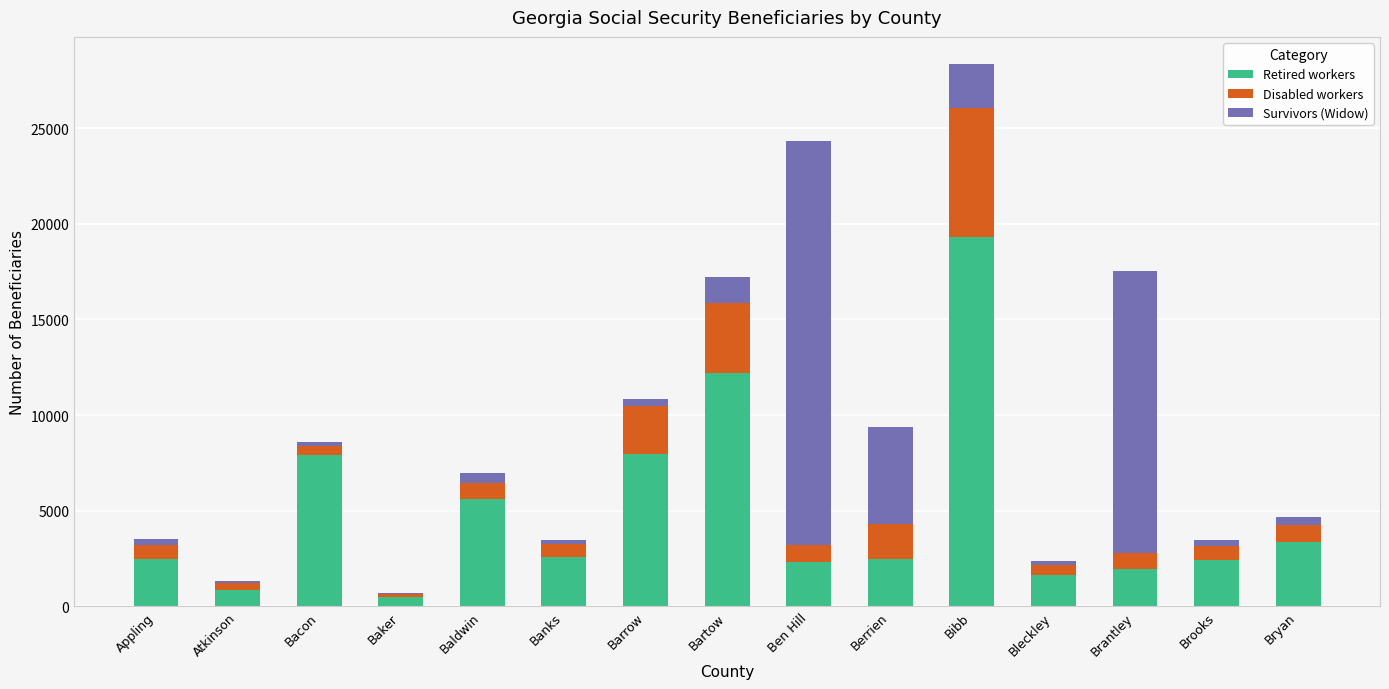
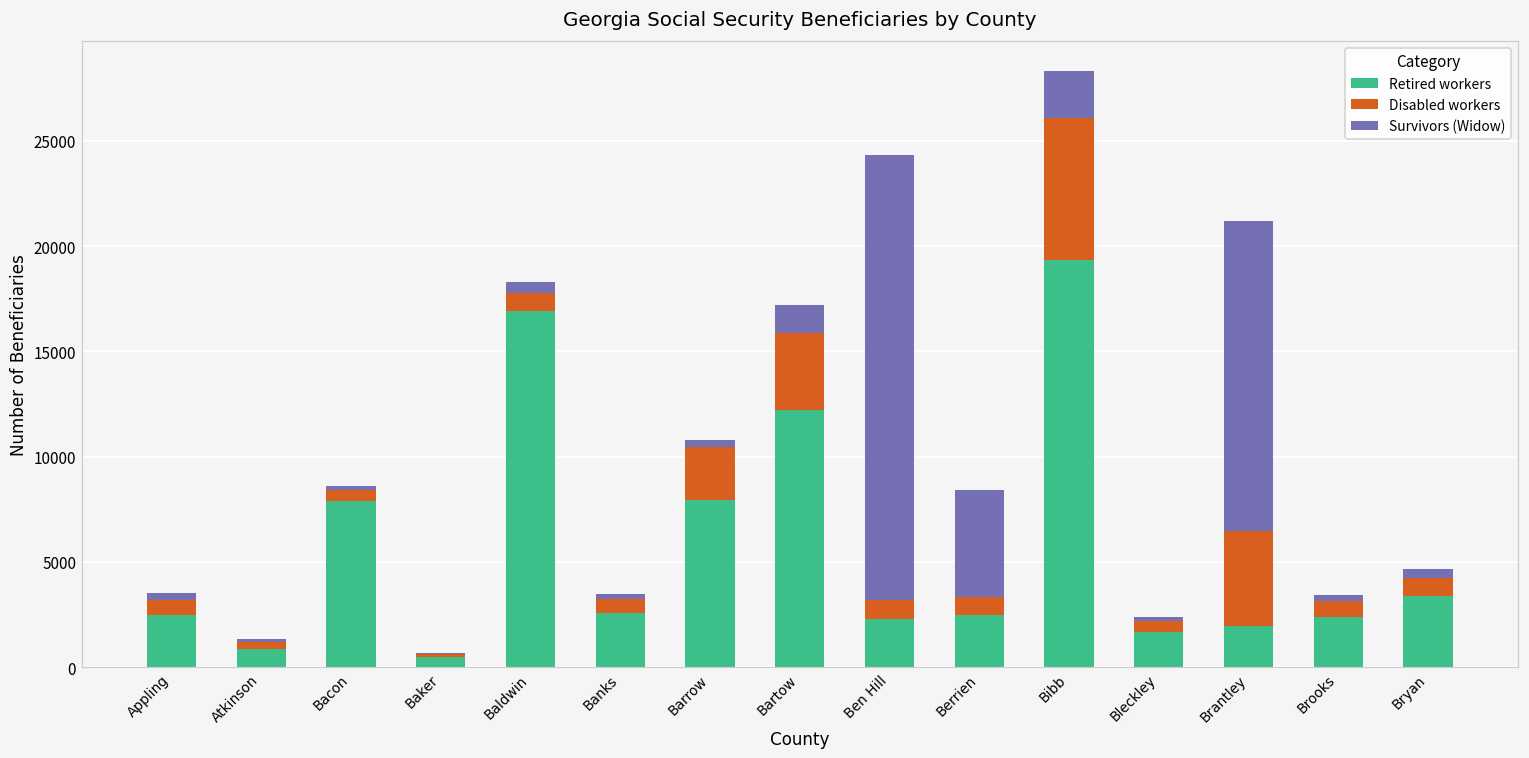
  {
    "Retired workers": {
      "Appling": 2500,
      "Atkinson": 900,
      "Bacon": 7900,
      "Baker": 500,
-     "Baldwin": 5600,
+     "Baldwin": 16900,
      "Banks": 2600,
      "Barrow": 8000,
      "Bartow": 12200,
      "Ben Hill": 2300,
      "Berrien": 2500,
      "Bibb": 19300,
      "Bleckley": 1700,
      "Brantley": 2000,
      "Brooks": 2400,
      "Bryan": 3400
    },
    "Disabled workers": {
      "Appling": 700,
      "Atkinson": 300,
      "Bacon": 500,
      "Baldwin": 900,
      "Banks": 700,
      "Barrow": 2500,
      "Bartow": 3700,
      "Ben Hill": 900,
-     "Berrien": 1800,
+     "Berrien": 900,
      "Bibb": 6700,
      "Bleckley": 500,
-     "Brantley": 800,
+     "Brantley": 4500,
      "Brooks": 700,
      "Bryan": 900
    },
    "Survivors (Widow)": {
      "Appling": 300,
      "Bacon": 200,
      "Baldwin": 500,
      "Banks": 200,
      "Barrow": 400,
      "Bartow": 1300,
      "Ben Hill": 21100,
      "Berrien": 5100,
      "Bibb": 2300,
      "Bleckley": 200,
      "Brantley": 14700,
      "Brooks": 300,
      "Bryan": 400
    }
  }
